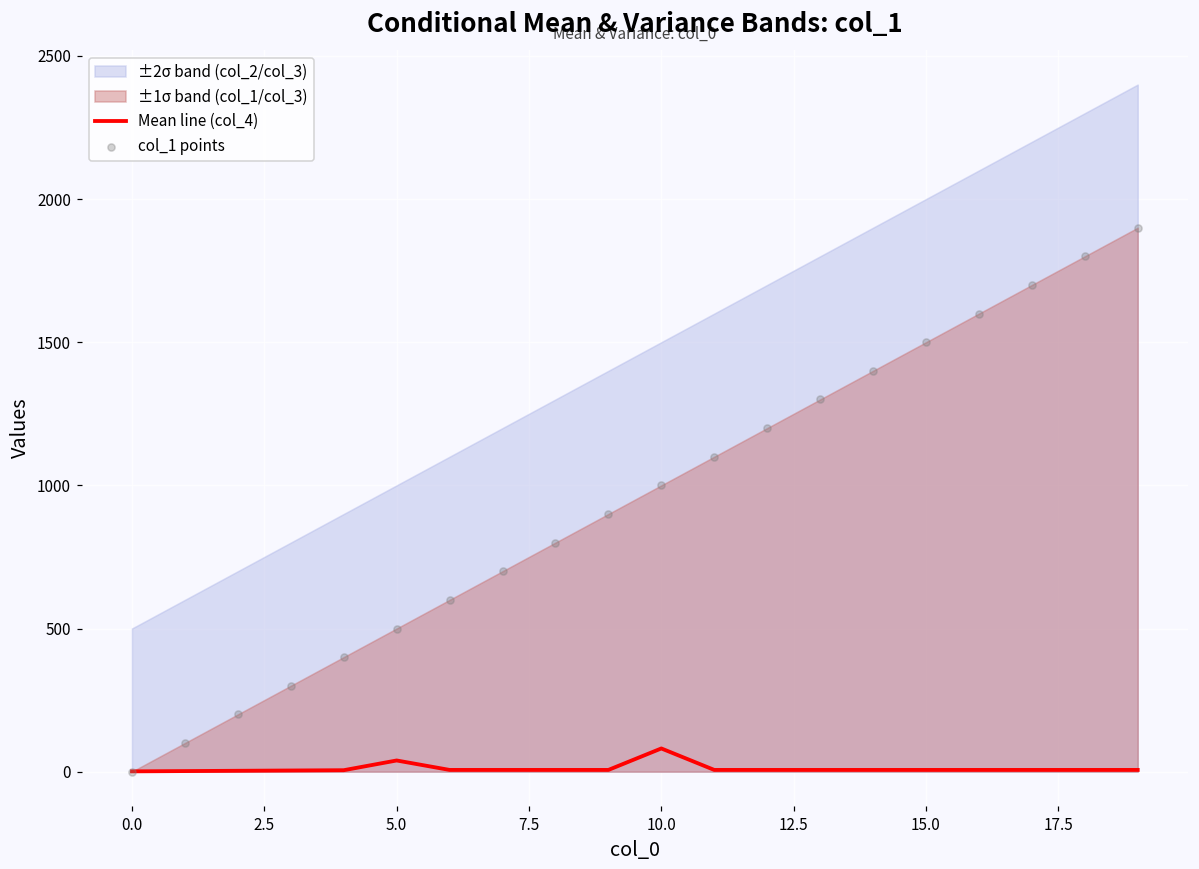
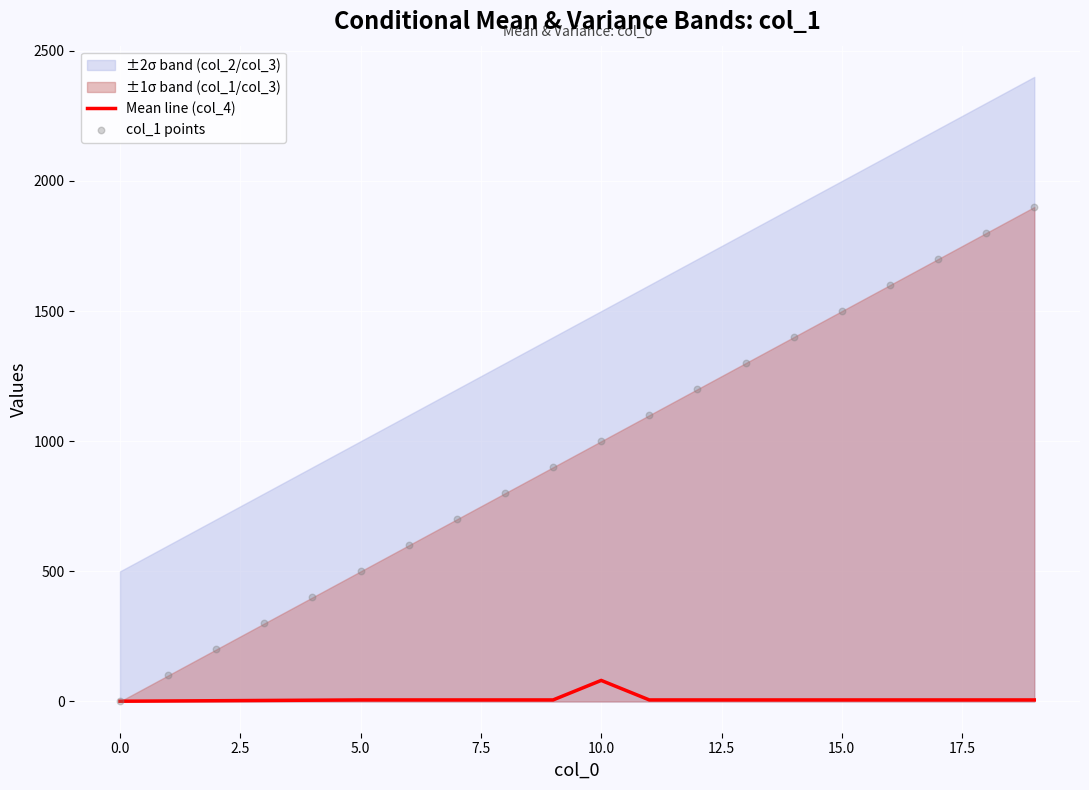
  {
    "Mean line (col_4)": {
-     "5.0": 40,
+     "5.0": 10,
      "10.0": 80,
      "15.0": 10
    }
  }
